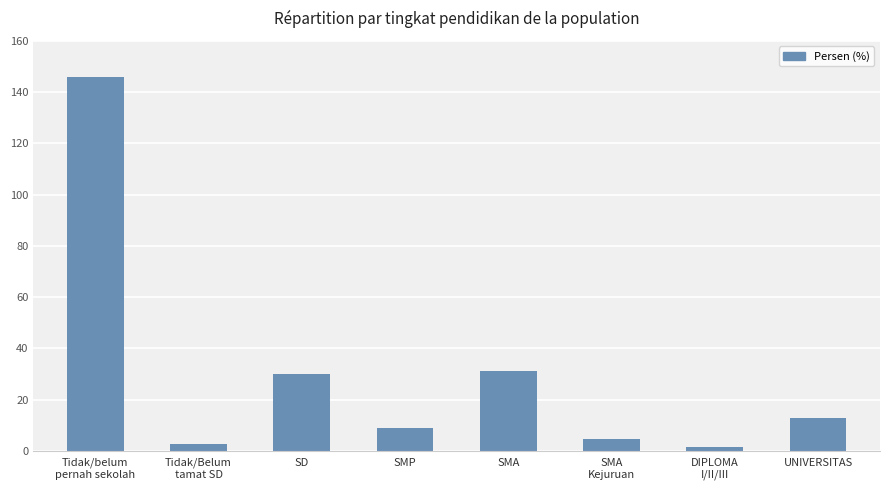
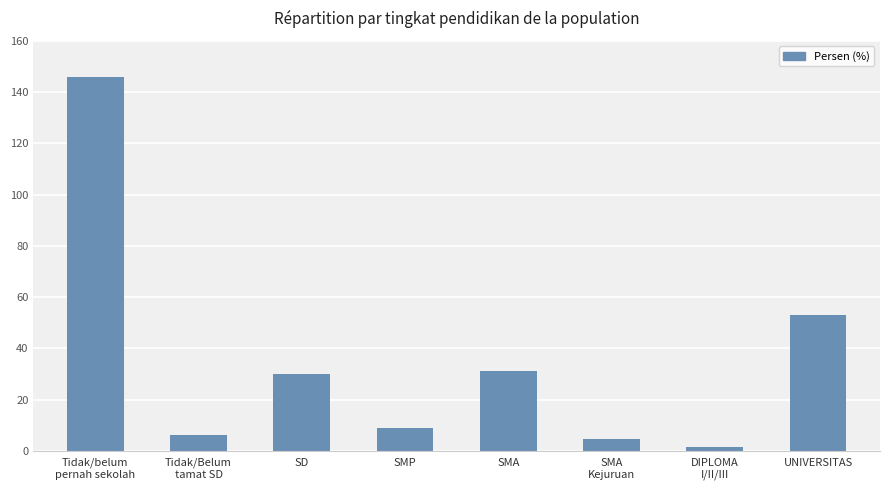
  {
    "Tidak/belum pernah sekolah": 146,
-   "Tidak/Belum tamat SD": 3,
+   "Tidak/Belum tamat SD": 6,
    "SD": 30,
    "SMP": 9,
    "SMA": 31,
    "SMA Kejuruan": 5,
    "DIPLOMA I/II/III": 2,
-   "UNIVERSITAS": 13
+   "UNIVERSITAS": 53
  }
